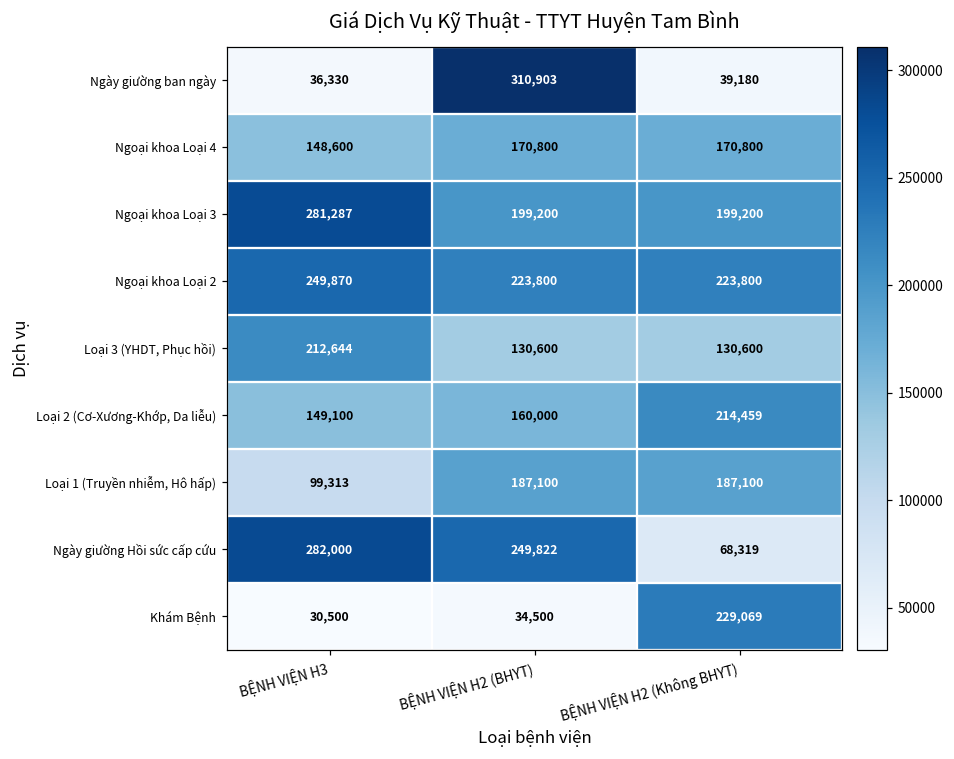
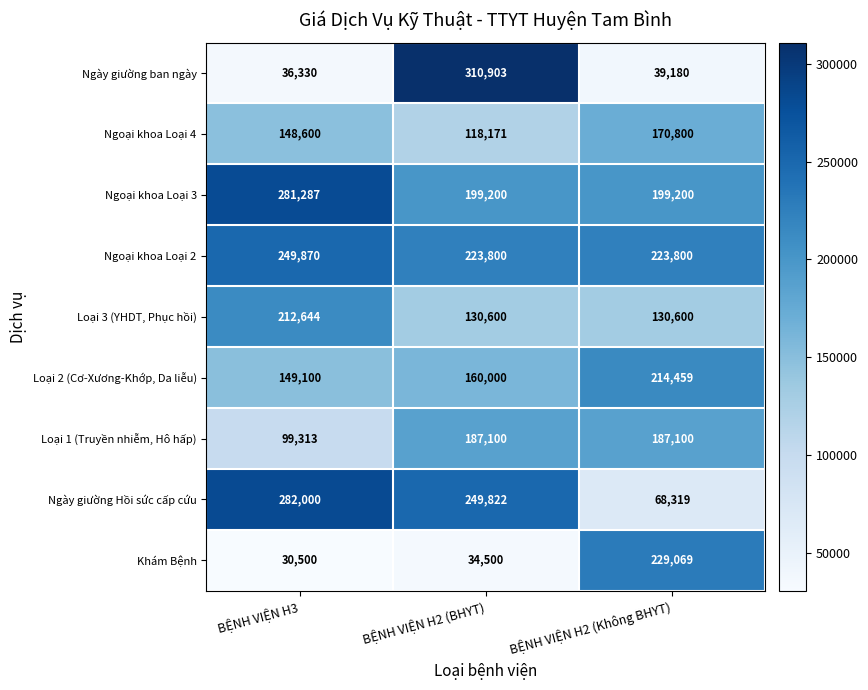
  {
    "Ngày giường ban ngày": {
      "BỆNH VIỆN H3": "36,330",
      "BỆNH VIỆN H2 (BHYT)": "310,903",
      "BỆNH VIỆN H2 (Không BHYT)": "39,180"
    },
    "Ngoại khoa Loại 4": {
      "BỆNH VIỆN H3": "148,600",
-     "BỆNH VIỆN H2 (BHYT)": "170,800",
+     "BỆNH VIỆN H2 (BHYT)": "118,171",
      "BỆNH VIỆN H2 (Không BHYT)": "170,800"
    },
    "Ngoại khoa Loại 3": {
      "BỆNH VIỆN H3": "281,287",
      "BỆNH VIỆN H2 (BHYT)": "199,200",
      "BỆNH VIỆN H2 (Không BHYT)": "199,200"
    },
    "Ngoại khoa Loại 2": {
      "BỆNH VIỆN H3": "249,870",
      "BỆNH VIỆN H2 (BHYT)": "223,800",
      "BỆNH VIỆN H2 (Không BHYT)": "223,800"
    },
    "Loại 3 (YHDT, Phục hồi)": {
      "BỆNH VIỆN H3": "212,644",
      "BỆNH VIỆN H2 (BHYT)": "130,600",
      "BỆNH VIỆN H2 (Không BHYT)": "130,600"
    },
    "Loại 2 (Cơ-Xương-Khớp, Da liễu)": {
      "BỆNH VIỆN H3": "149,100",
      "BỆNH VIỆN H2 (BHYT)": "160,000",
      "BỆNH VIỆN H2 (Không BHYT)": "214,459"
    },
    "Loại 1 (Truyền nhiễm, Hô hấp)": {
      "BỆNH VIỆN H3": "99,313",
      "BỆNH VIỆN H2 (BHYT)": "187,100",
      "BỆNH VIỆN H2 (Không BHYT)": "187,100"
    },
    "Ngày giường Hồi sức cấp cứu": {
      "BỆNH VIỆN H3": "282,000",
      "BỆNH VIỆN H2 (BHYT)": "249,822",
      "BỆNH VIỆN H2 (Không BHYT)": "68,319"
    },
    "Khám Bệnh": {
      "BỆNH VIỆN H3": "30,500",
      "BỆNH VIỆN H2 (BHYT)": "34,500",
      "BỆNH VIỆN H2 (Không BHYT)": "229,069"
    }
  }
